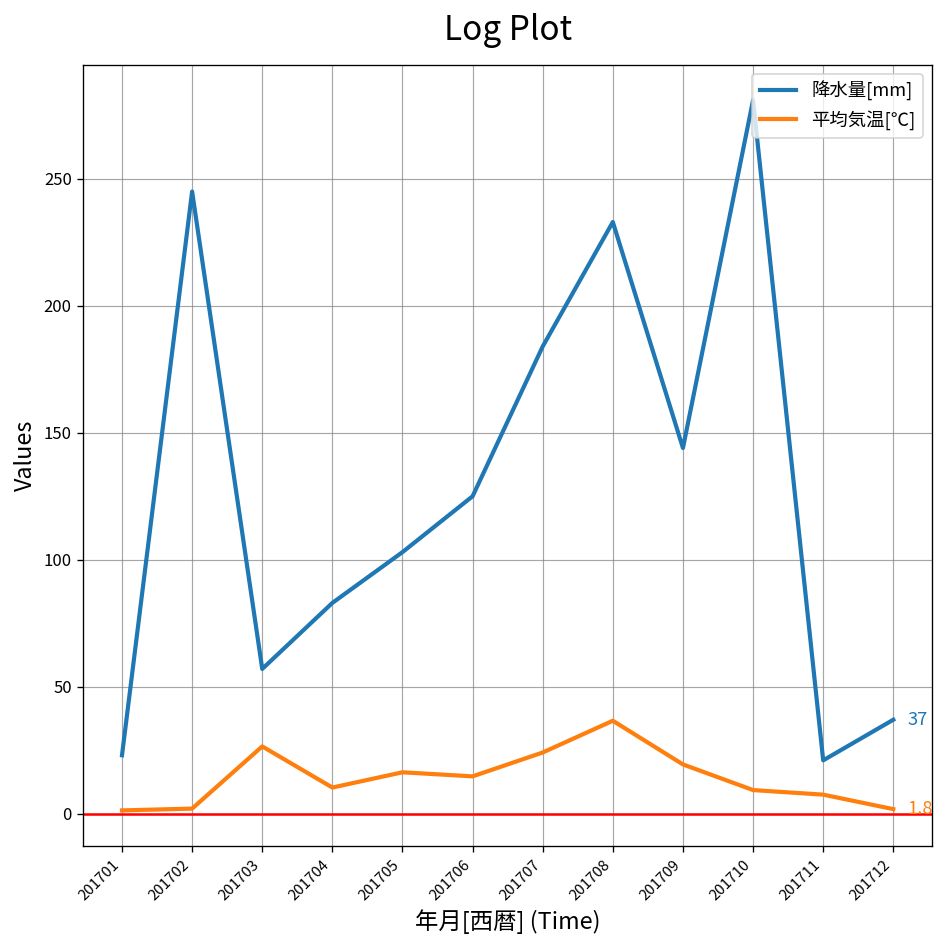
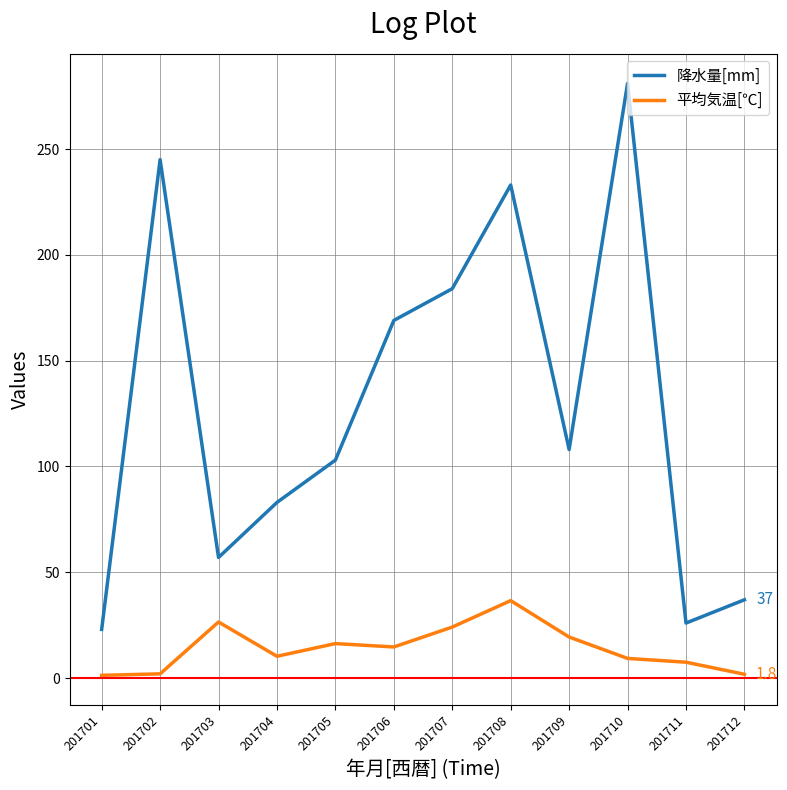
  {
    "降水量[mm]": {
      "201701": 23,
      "201702": 245,
      "201703": 57,
      "201704": 83,
      "201705": 103,
-     "201706": 125,
+     "201706": 169,
      "201707": 184,
      "201708": 233,
-     "201709": 144,
-     "201711": 21
+     "201709": 108,
+     "201711": 26
    },
    "平均気温[℃]": {
      "201712": 1.8
    }
  }
